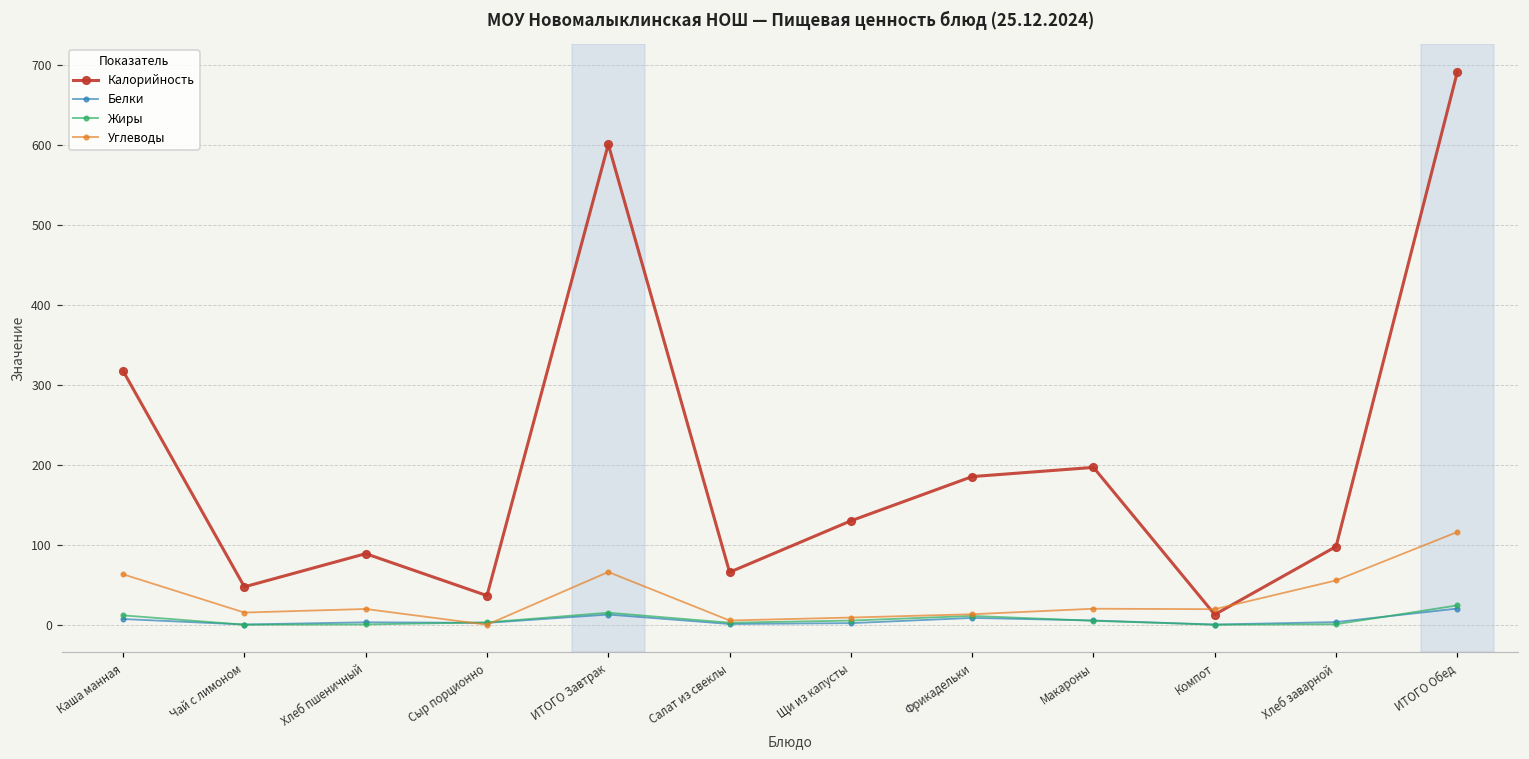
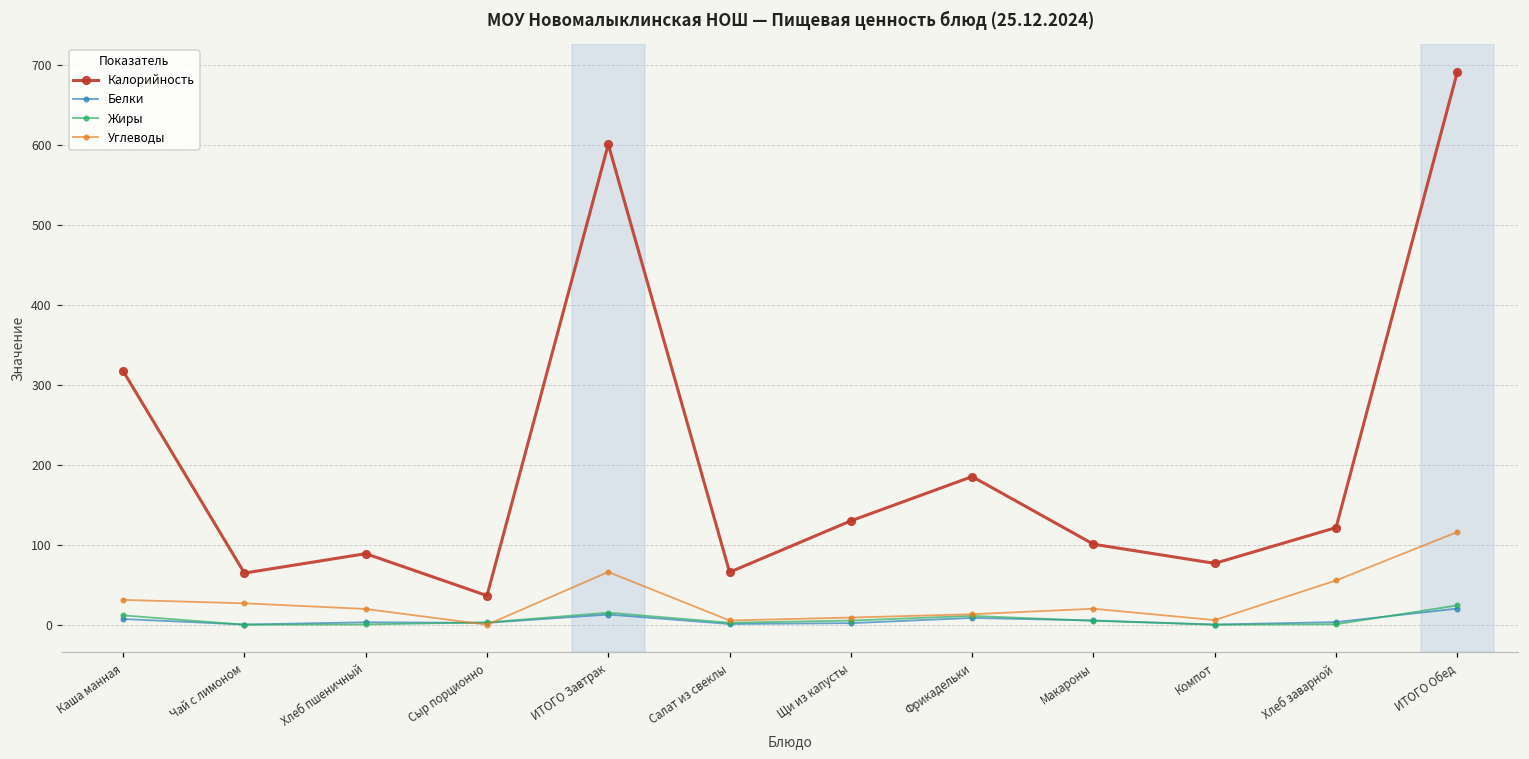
  {
    "Калорийность": {
      "Каша манная": 320,
-     "Чай с лимоном": 50,
+     "Чай с лимоном": 60,
      "Хлеб пшеничный": 90,
      "Сыр порционно": 40,
      "ИТОГО Завтрак": 600,
      "Салат из свеклы": 70,
      "Щи из капусты": 130,
      "Фрикадельки": 190,
-     "Макароны": 200,
-     "Компот": 10,
-     "Хлеб заварной": 100,
+     "Макароны": 100,
+     "Компот": 80,
+     "Хлеб заварной": 120,
      "ИТОГО Обед": 690
    },
    "Белки": {
      "Каша манная": 10,
      "ИТОГО Обед": 20
    },
    "Жиры": {
      "Каша манная": 10,
      "ИТОГО Обед": 20
    },
    "Углеводы": {
-     "Каша манная": 60,
-     "Чай с лимоном": 20,
+     "Каша манная": 30,
+     "Чай с лимоном": 30,
      "Хлеб пшеничный": 20,
      "ИТОГО Завтрак": 70,
      "Щи из капусты": 10,
      "Макароны": 20,
-     "Компот": 20,
+     "Компот": 10,
      "Хлеб заварной": 60,
      "ИТОГО Обед": 120
    }
  }
